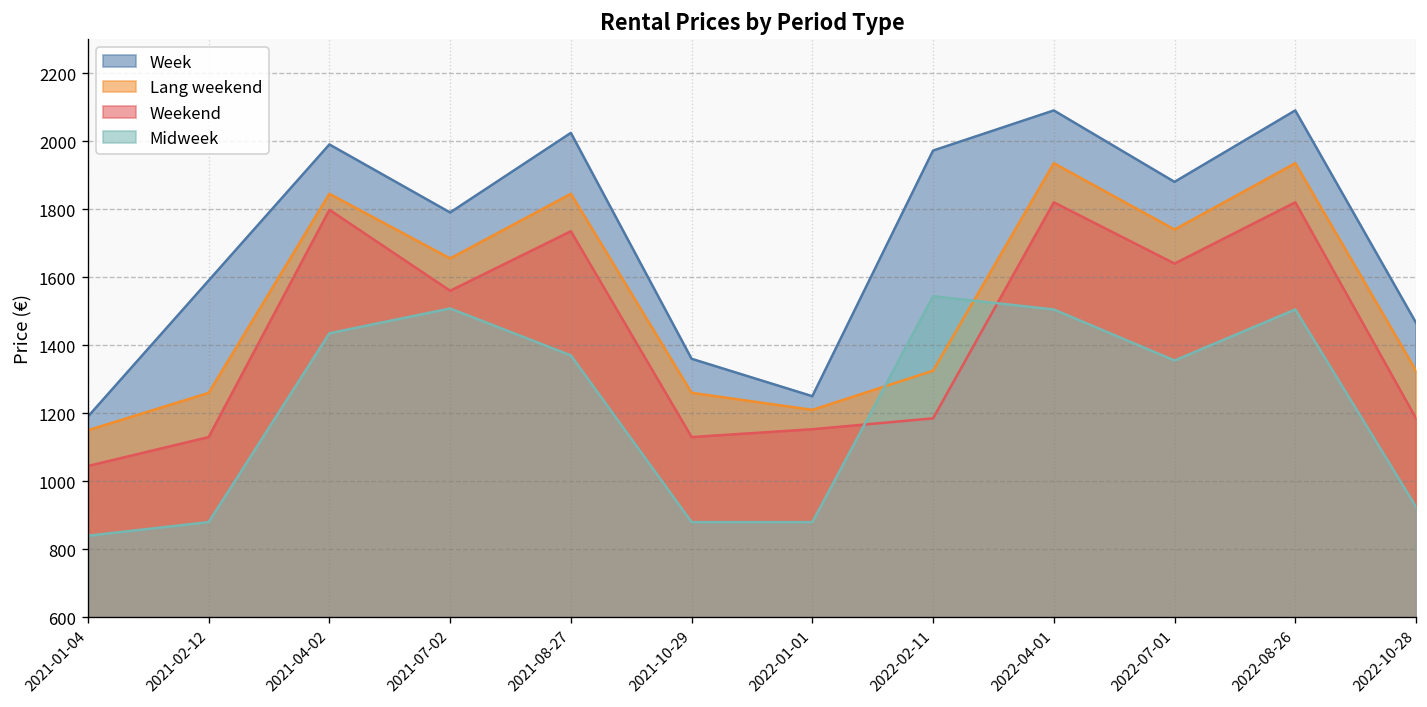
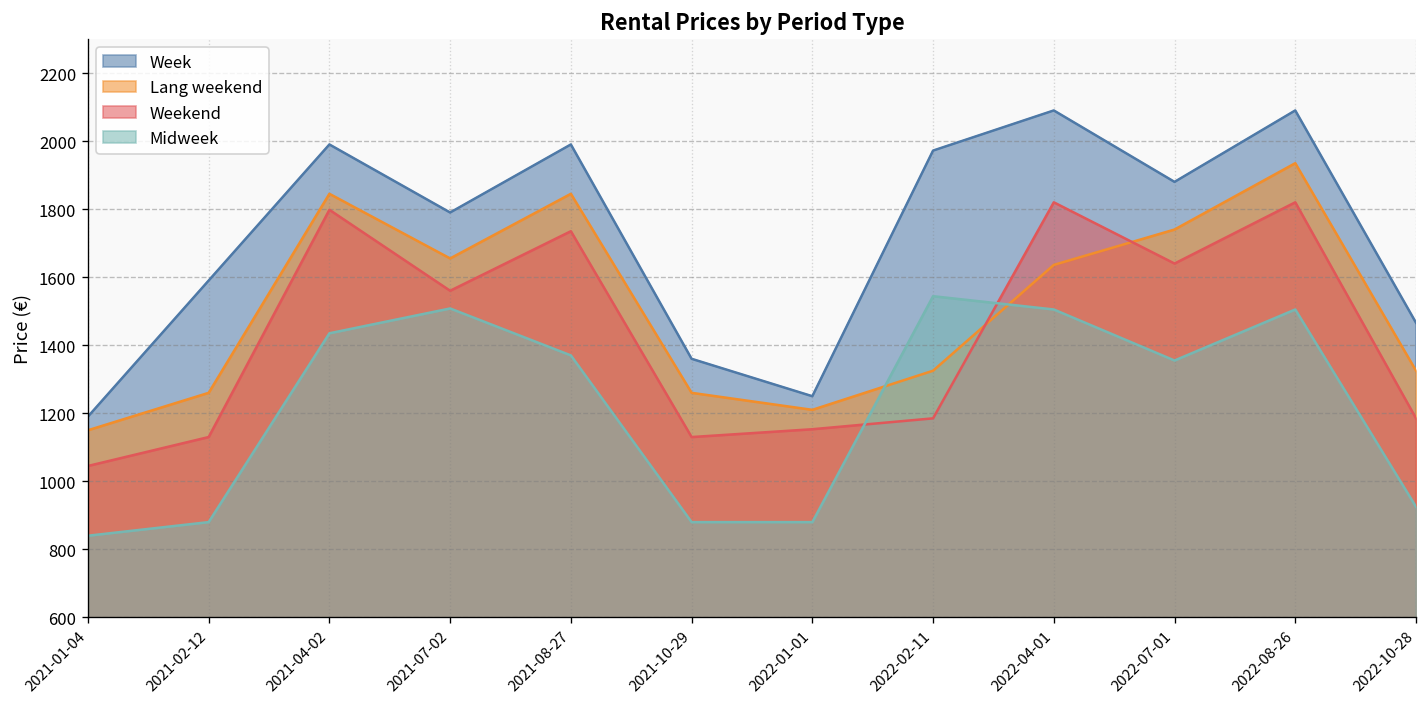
  {
    "Week": {
      "2021-01-04": 1190,
      "2021-02-12": 1590,
      "2021-04-02": 1990,
      "2021-07-02": 1790,
-     "2021-08-27": 2020,
+     "2021-08-27": 1990,
      "2021-10-29": 1360,
      "2022-01-01": 1250,
      "2022-02-11": 1970,
      "2022-04-01": 2090,
      "2022-07-01": 1880,
      "2022-08-26": 2090,
      "2022-10-28": 1470
    },
    "Lang weekend": {
      "2021-01-04": 1150,
      "2021-02-12": 1260,
      "2021-04-02": 1850,
      "2021-07-02": 1660,
      "2021-08-27": 1850,
      "2021-10-29": 1260,
      "2022-01-01": 1210,
      "2022-02-11": 1330,
-     "2022-04-01": 1940,
+     "2022-04-01": 1640,
      "2022-07-01": 1740,
      "2022-08-26": 1940,
      "2022-10-28": 1330
    },
    "Weekend": {
      "2021-01-04": 1050,
      "2021-02-12": 1130,
      "2021-04-02": 1800,
      "2021-07-02": 1560,
      "2021-08-27": 1740,
      "2021-10-29": 1130,
      "2022-01-01": 1150,
      "2022-02-11": 1190,
      "2022-04-01": 1820,
      "2022-07-01": 1640,
      "2022-08-26": 1820,
      "2022-10-28": 1190
    },
    "Midweek": {
      "2021-01-04": 840,
      "2021-02-12": 880,
      "2021-04-02": 1440,
      "2021-07-02": 1510,
      "2021-08-27": 1370,
      "2021-10-29": 880,
      "2022-01-01": 880,
      "2022-02-11": 1540,
      "2022-04-01": 1510,
      "2022-07-01": 1360,
      "2022-08-26": 1510,
      "2022-10-28": 930
    }
  }
